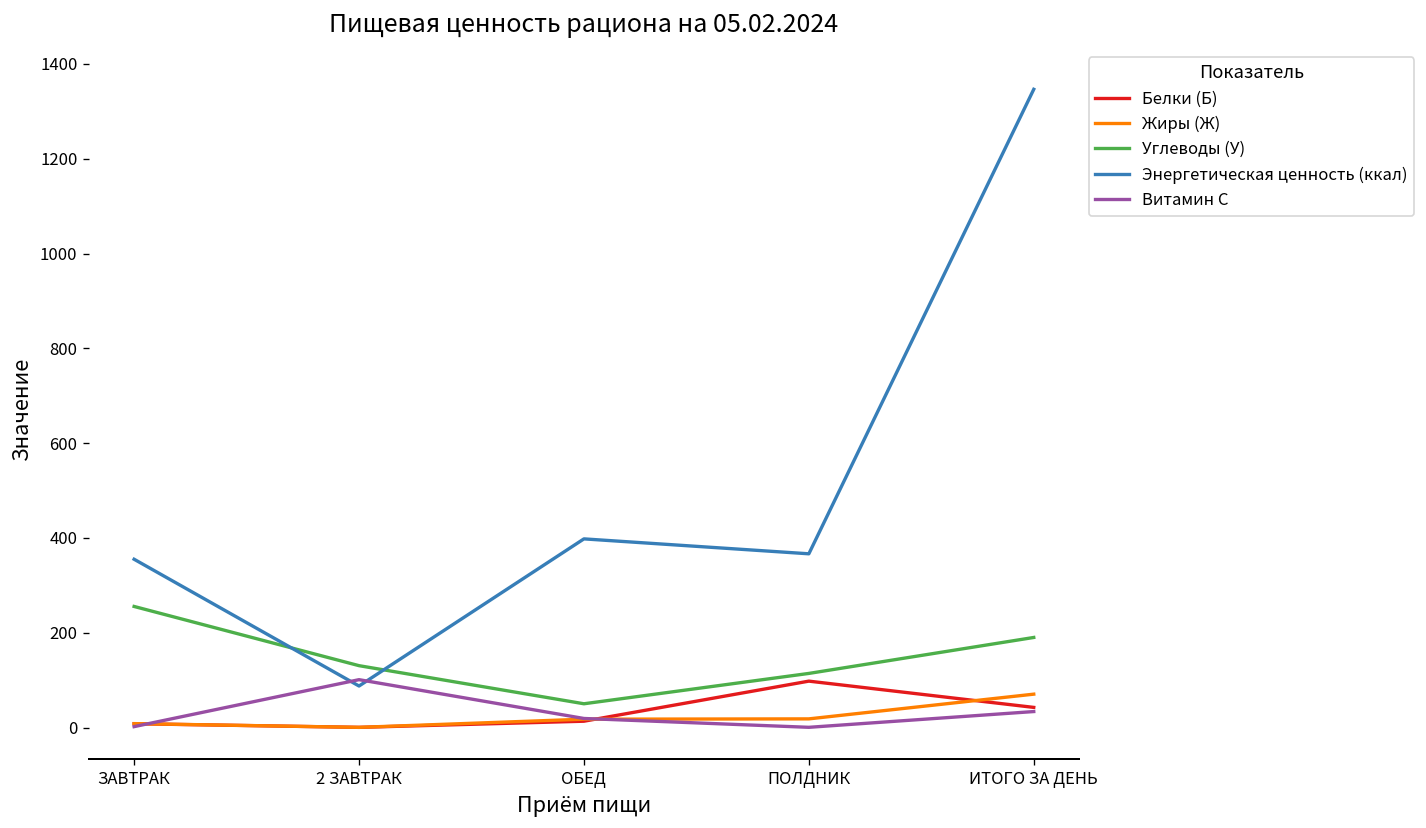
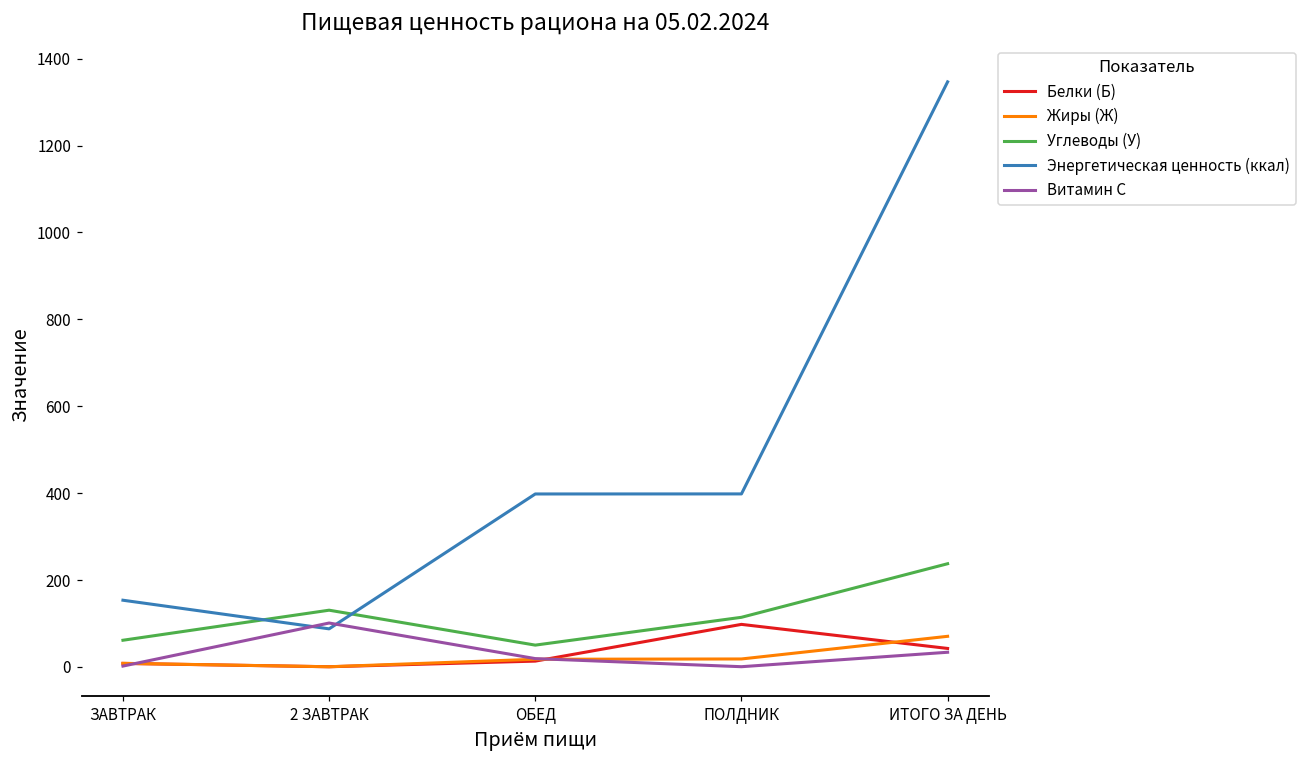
  {
    "Белки (Б)": {
      "ПОЛДНИК": 100,
      "ИТОГО ЗА ДЕНЬ": 40
    },
    "Жиры (Ж)": {
      "ПОЛДНИК": 20,
      "ИТОГО ЗА ДЕНЬ": 70
    },
    "Углеводы (У)": {
-     "ЗАВТРАК": 260,
+     "ЗАВТРАК": 60,
      "2 ЗАВТРАК": 130,
      "ОБЕД": 50,
      "ПОЛДНИК": 110,
-     "ИТОГО ЗА ДЕНЬ": 190
+     "ИТОГО ЗА ДЕНЬ": 240
    },
    "Энергетическая ценность (ккал)": {
-     "ЗАВТРАК": 360,
+     "ЗАВТРАК": 150,
      "2 ЗАВТРАК": 90,
      "ОБЕД": 400,
-     "ПОЛДНИК": 370,
+     "ПОЛДНИК": 400,
      "ИТОГО ЗА ДЕНЬ": 1350
    },
    "Витамин С": {
      "2 ЗАВТРАК": 100,
      "ПОЛДНИК": 0,
      "ИТОГО ЗА ДЕНЬ": 30
    }
  }
